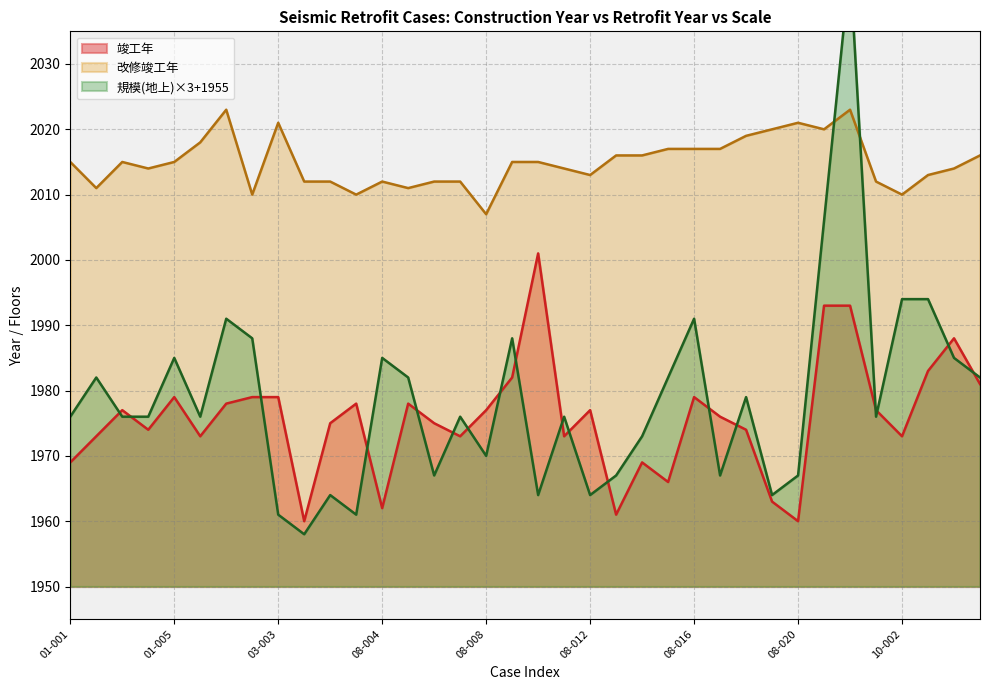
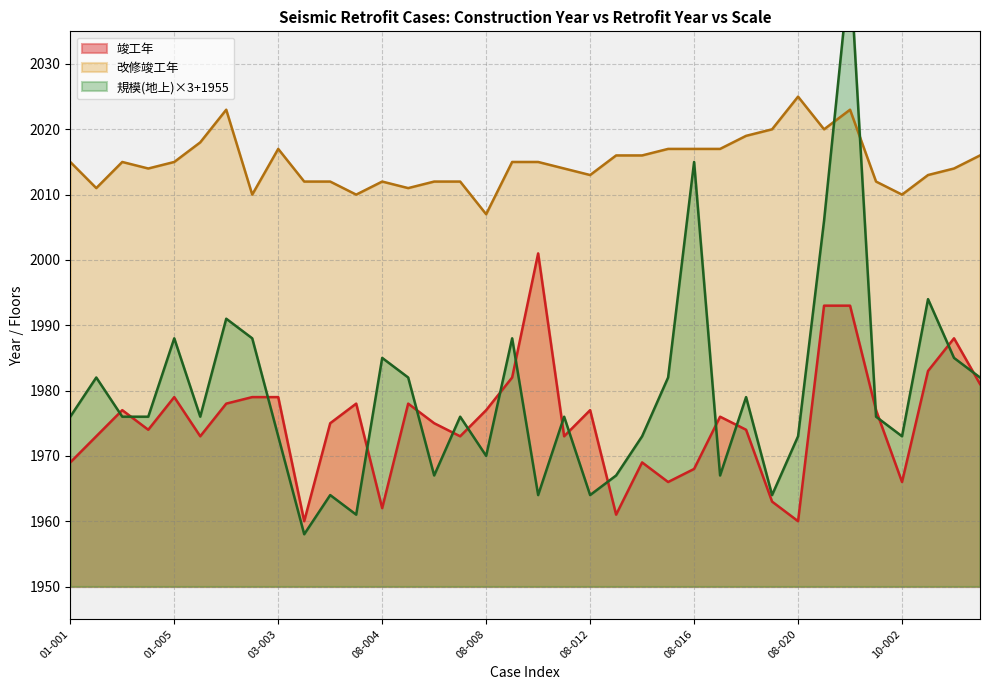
  {
    "竣工年": {
      "01-001": 1969,
      "01-005": 1979,
      "03-003": 1979,
      "08-004": 1962,
      "08-008": 1977,
      "08-012": 1977,
-     "08-016": 1979,
+     "08-016": 1968,
      "08-020": 1960,
-     "10-002": 1973
+     "10-002": 1966
    },
    "改修竣工年": {
      "01-001": 2015,
      "01-005": 2015,
-     "03-003": 2021,
+     "03-003": 2017,
      "08-004": 2012,
      "08-008": 2007,
      "08-012": 2013,
      "08-016": 2017,
-     "08-020": 2021,
+     "08-020": 2025,
      "10-002": 2010
    },
    "規模(地上)×3+1955": {
      "01-001": 1976,
-     "01-005": 1985,
-     "03-003": 1961,
+     "01-005": 1988,
+     "03-003": 1973,
      "08-004": 1985,
      "08-008": 1970,
      "08-012": 1964,
-     "08-016": 1991,
-     "08-020": 1967,
-     "10-002": 1994
+     "08-016": 2015,
+     "08-020": 1973,
+     "10-002": 1973
    }
  }
